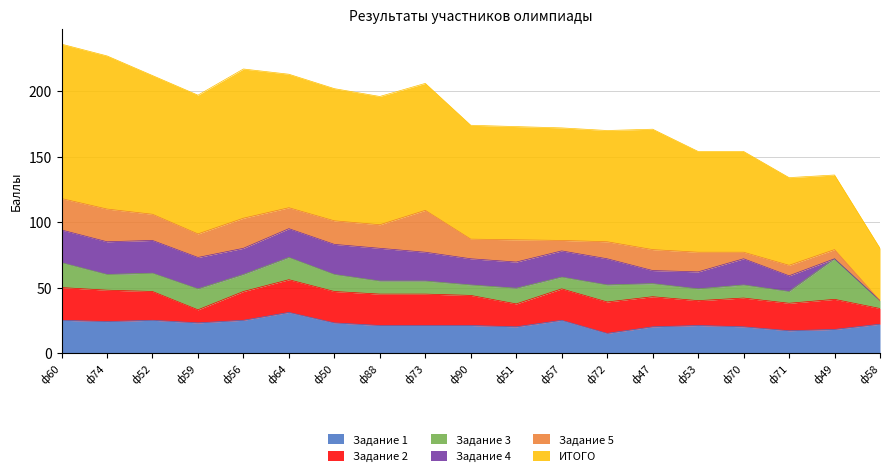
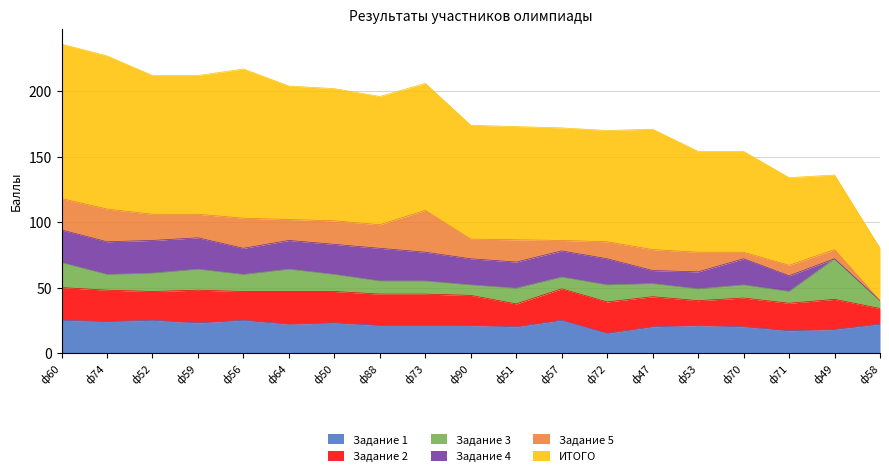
  {
    "Задание 1": {
      "ф60": 25,
      "ф74": 24,
      "ф52": 25,
      "ф59": 23,
      "ф56": 25,
-     "ф64": 31,
+     "ф64": 22,
      "ф50": 23,
      "ф88": 21,
      "ф73": 21,
      "ф90": 21,
      "ф51": 20,
      "ф57": 25,
      "ф72": 15,
      "ф47": 20,
      "ф53": 21,
      "ф70": 20,
      "ф71": 17,
      "ф49": 18,
      "ф58": 22
    },
    "Задание 2": {
      "ф60": 25,
      "ф74": 24,
      "ф52": 22,
-     "ф59": 10,
+     "ф59": 25,
      "ф56": 22,
      "ф64": 25,
      "ф50": 24,
      "ф88": 24,
      "ф73": 24,
      "ф90": 23,
      "ф51": 18,
      "ф57": 24,
      "ф72": 24,
      "ф47": 23,
      "ф53": 19,
      "ф70": 22,
      "ф71": 21,
      "ф49": 23,
      "ф58": 12
    },
    "Задание 3": {
      "ф60": 19,
      "ф74": 12,
      "ф52": 14,
      "ф59": 16,
      "ф56": 13,
      "ф64": 17,
      "ф50": 13,
      "ф88": 10,
      "ф73": 10,
      "ф90": 8,
      "ф51": 12,
      "ф57": 9,
      "ф72": 13,
      "ф47": 10,
      "ф53": 9,
      "ф70": 10,
      "ф71": 9
    },
    "Задание 4": {
      "ф60": 25,
      "ф74": 25,
      "ф52": 25,
      "ф59": 24,
      "ф56": 20,
      "ф64": 22,
      "ф50": 23,
      "ф88": 25,
      "ф73": 22,
      "ф90": 20,
      "ф51": 20,
      "ф57": 20,
      "ф72": 20,
      "ф47": 10,
      "ф53": 13,
      "ф70": 20,
      "ф71": 12
    },
    "Задание 5": {
      "ф60": 24,
      "ф74": 25,
      "ф52": 20,
      "ф59": 18,
      "ф56": 23,
      "ф64": 16,
      "ф50": 18,
      "ф88": 18,
      "ф73": 32,
      "ф90": 15,
      "ф51": 17,
      "ф57": 8,
      "ф72": 13,
      "ф47": 16,
      "ф53": 15,
      "ф70": 5,
      "ф71": 8,
      "ф49": 7
    },
    "ИТОГО": {
      "ф60": 118,
      "ф74": 117,
      "ф52": 106,
      "ф59": 106,
      "ф56": 114,
      "ф64": 102,
      "ф50": 101,
      "ф88": 98,
      "ф73": 97,
      "ф90": 87,
      "ф51": 87,
      "ф57": 86,
      "ф72": 85,
      "ф47": 92,
      "ф53": 77,
      "ф70": 77,
      "ф71": 67,
      "ф49": 57,
      "ф58": 40
    }
  }
